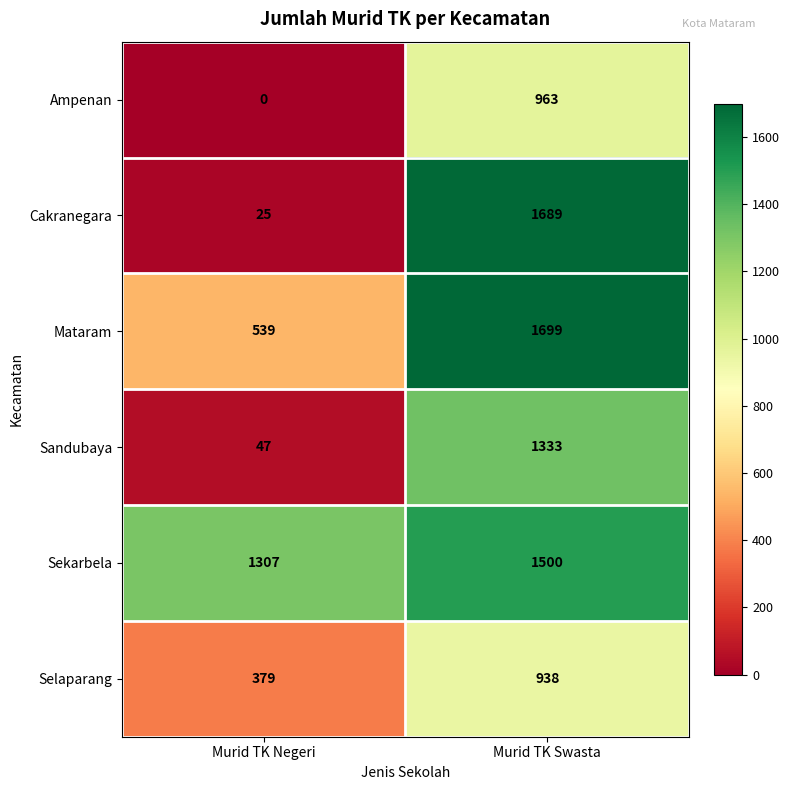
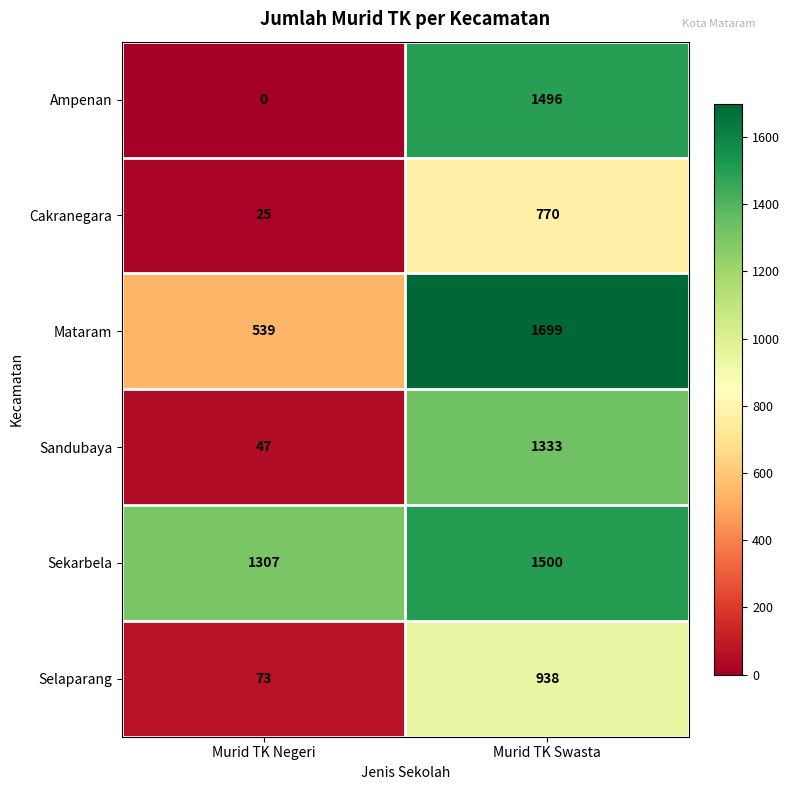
  {
    "Ampenan": {
      "Murid TK Negeri": 0,
-     "Murid TK Swasta": 963
+     "Murid TK Swasta": 1496
    },
    "Cakranegara": {
      "Murid TK Negeri": 25,
-     "Murid TK Swasta": 1689
+     "Murid TK Swasta": 770
    },
    "Mataram": {
      "Murid TK Negeri": 539,
      "Murid TK Swasta": 1699
    },
    "Sandubaya": {
      "Murid TK Negeri": 47,
      "Murid TK Swasta": 1333
    },
    "Sekarbela": {
      "Murid TK Negeri": 1307,
      "Murid TK Swasta": 1500
    },
    "Selaparang": {
-     "Murid TK Negeri": 379,
+     "Murid TK Negeri": 73,
      "Murid TK Swasta": 938
    }
  }
